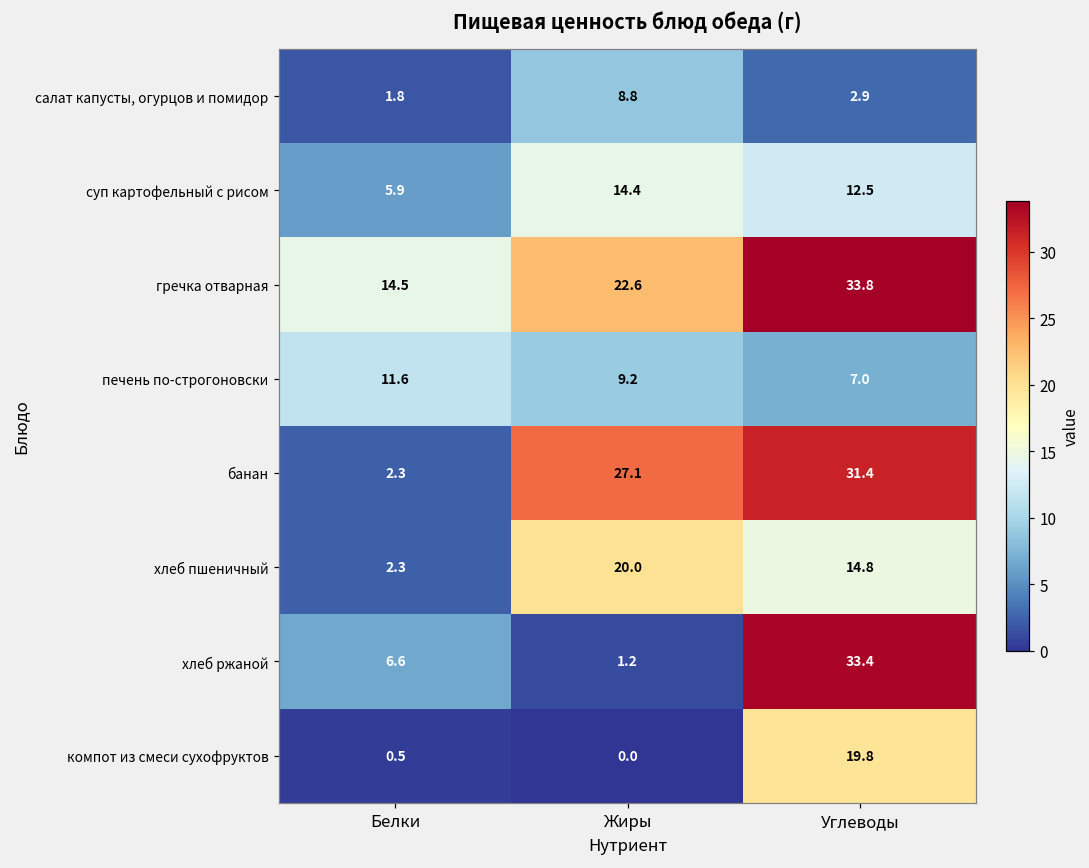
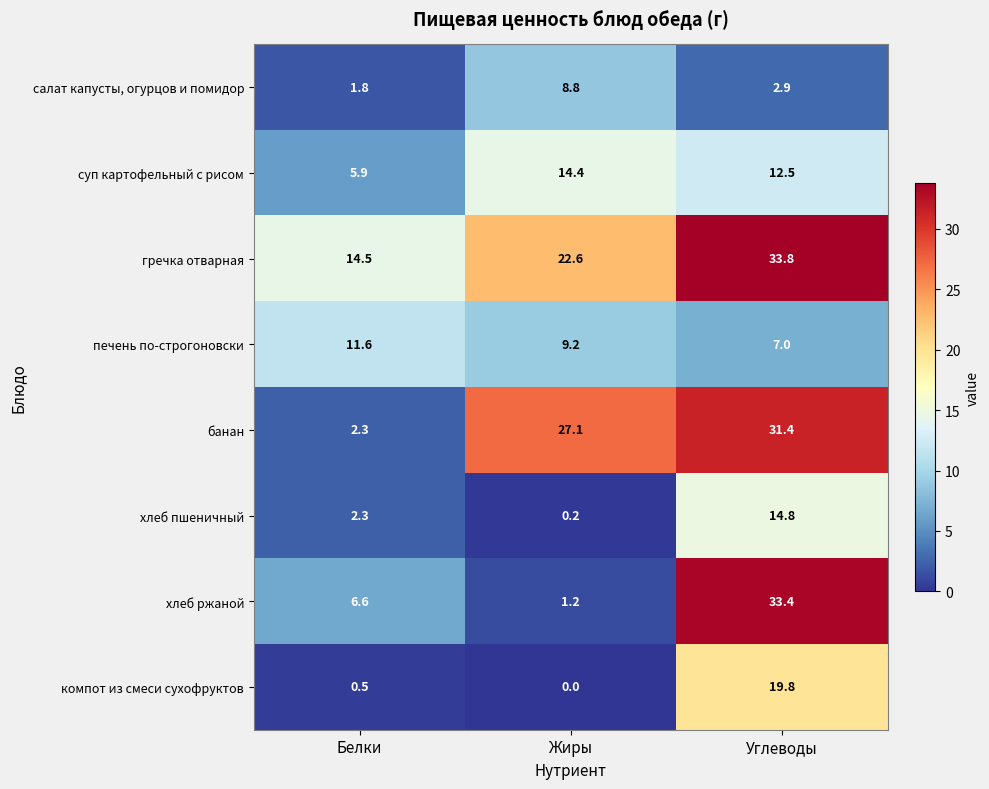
  {
    "салат капусты, огурцов и помидор": {
      "Белки": 1.8,
      "Жиры": 8.8,
      "Углеводы": 2.9
    },
    "суп картофельный с рисом": {
      "Белки": 5.9,
      "Жиры": 14.4,
      "Углеводы": 12.5
    },
    "гречка отварная": {
      "Белки": 14.5,
      "Жиры": 22.6,
      "Углеводы": 33.8
    },
    "печень по-строгоновски": {
      "Белки": 11.6,
      "Жиры": 9.2,
      "Углеводы": 7.0
    },
    "банан": {
      "Белки": 2.3,
      "Жиры": 27.1,
      "Углеводы": 31.4
    },
    "хлеб пшеничный": {
      "Белки": 2.3,
-     "Жиры": 20.0,
+     "Жиры": 0.2,
      "Углеводы": 14.8
    },
    "хлеб ржаной": {
      "Белки": 6.6,
      "Жиры": 1.2,
      "Углеводы": 33.4
    },
    "компот из смеси сухофруктов": {
      "Белки": 0.5,
      "Жиры": 0.0,
      "Углеводы": 19.8
    }
  }
